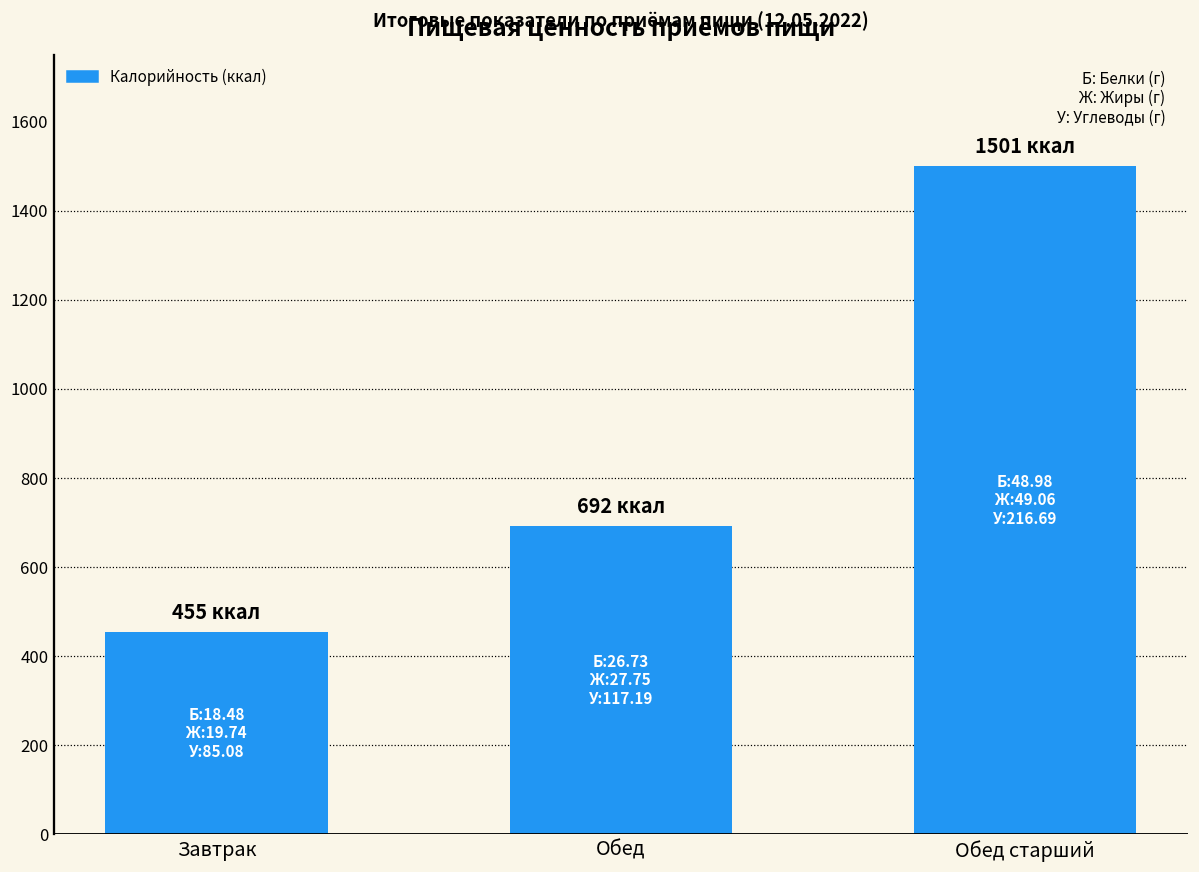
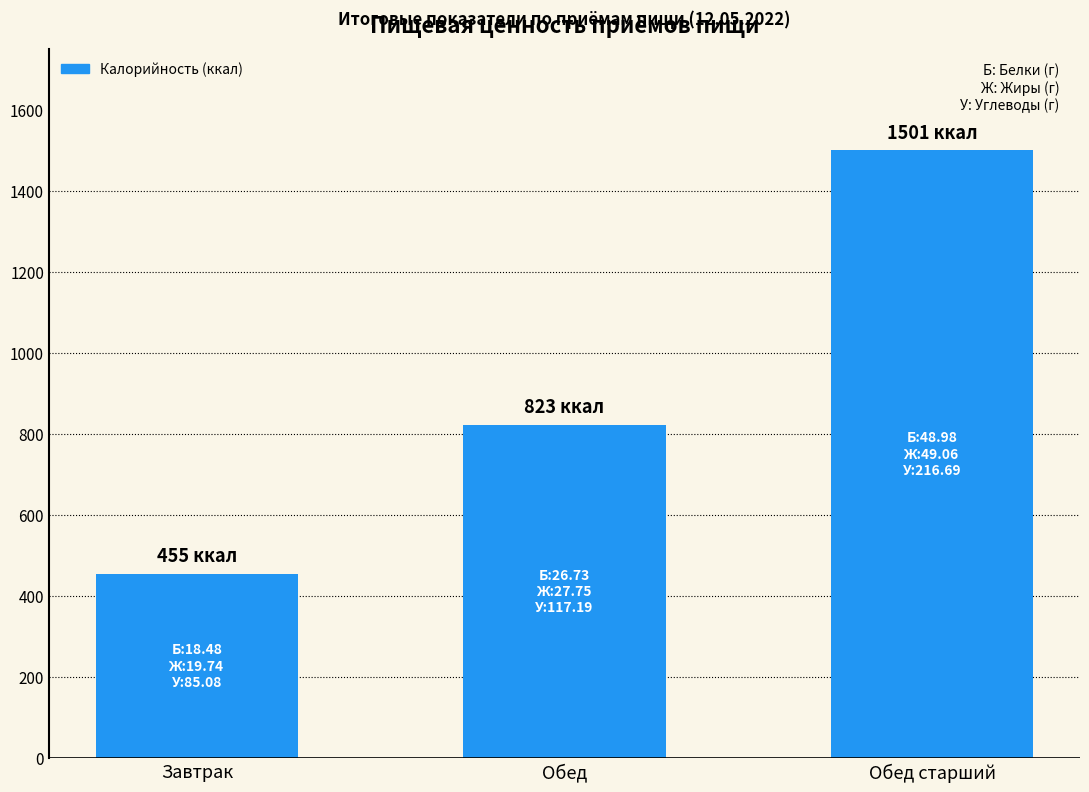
  {
    "Завтрак": 455,
-   "Обед": 692,
+   "Обед": 823,
    "Обед старший": 1501
  }
